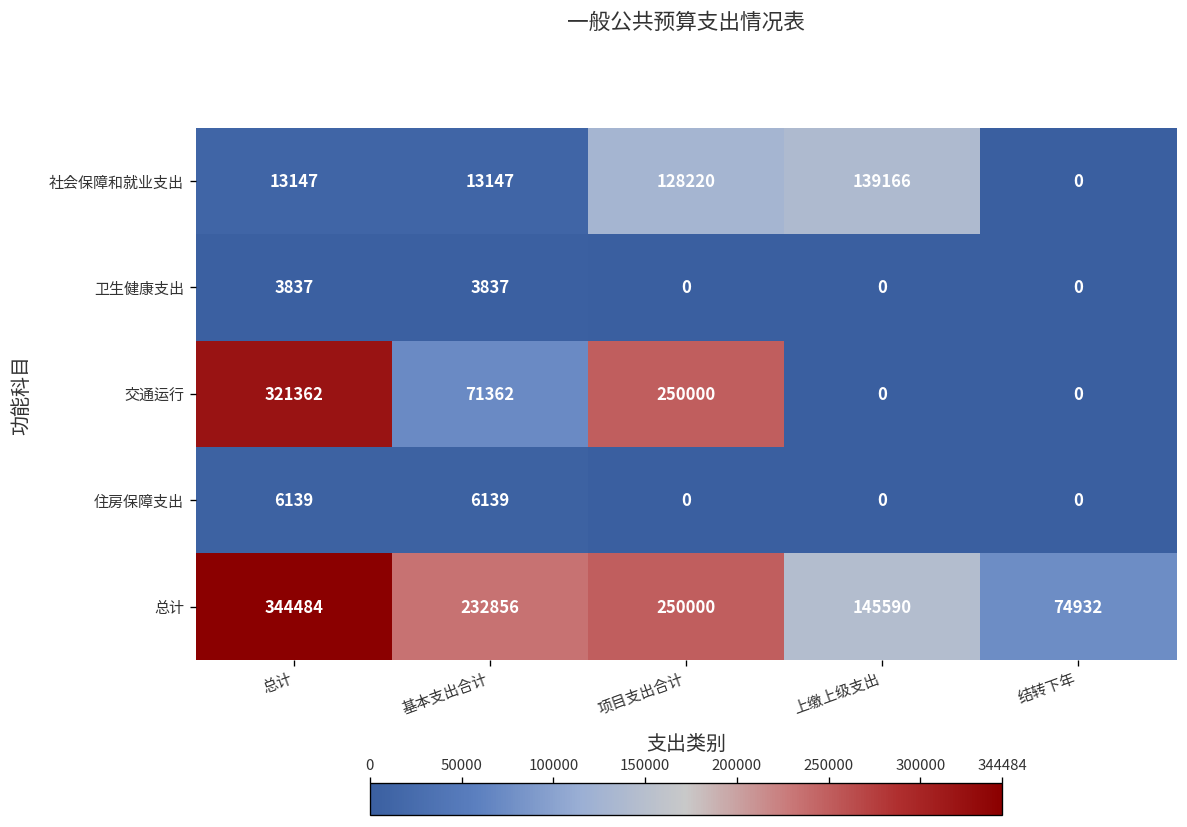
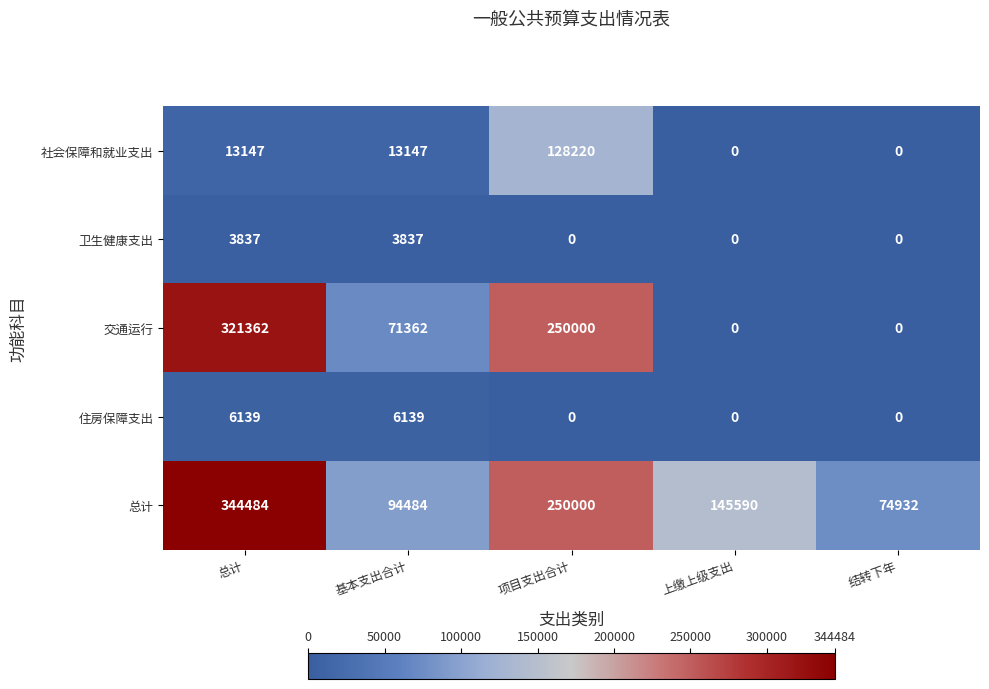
  {
    "社会保障和就业支出": {
      "总计": 13147,
      "基本支出合计": 13147,
      "项目支出合计": 128220,
-     "上缴上级支出": 139166,
+     "上缴上级支出": 0,
      "结转下年": 0
    },
    "卫生健康支出": {
      "总计": 3837,
      "基本支出合计": 3837,
      "项目支出合计": 0,
      "上缴上级支出": 0,
      "结转下年": 0
    },
    "交通运行": {
      "总计": 321362,
      "基本支出合计": 71362,
      "项目支出合计": 250000,
      "上缴上级支出": 0,
      "结转下年": 0
    },
    "住房保障支出": {
      "总计": 6139,
      "基本支出合计": 6139,
      "项目支出合计": 0,
      "上缴上级支出": 0,
      "结转下年": 0
    },
    "总计": {
      "总计": 344484,
-     "基本支出合计": 232856,
+     "基本支出合计": 94484,
      "项目支出合计": 250000,
      "上缴上级支出": 145590,
      "结转下年": 74932
    }
  }
